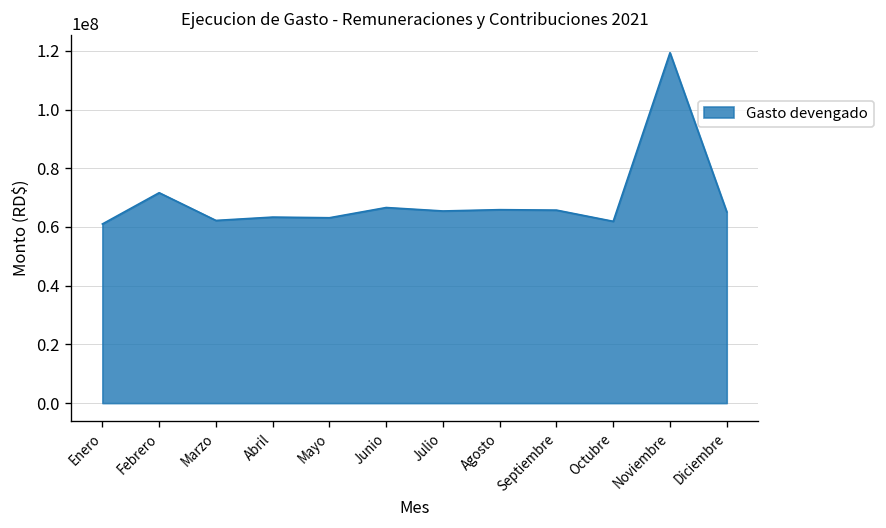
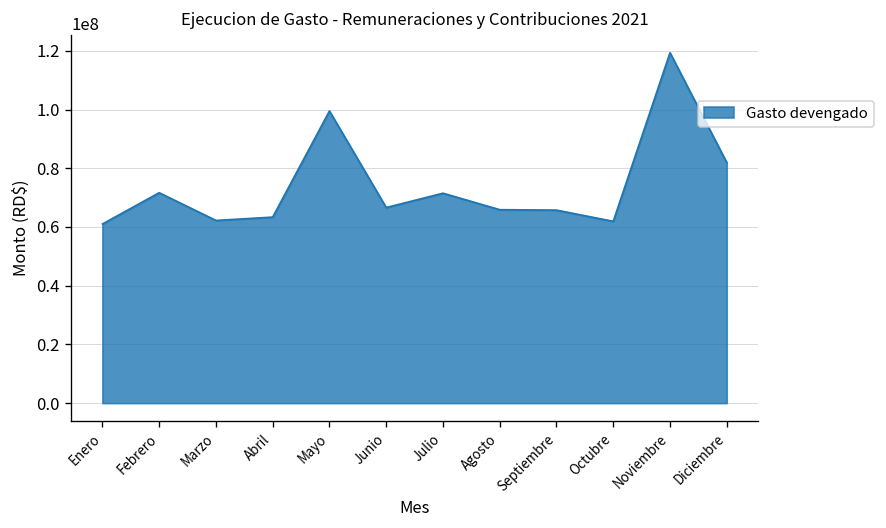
  {
    "Enero": 61000000,
    "Febrero": 72000000,
    "Marzo": 62000000,
    "Abril": 63000000,
-   "Mayo": 63000000,
+   "Mayo": 100000000,
    "Junio": 67000000,
-   "Julio": 65000000,
+   "Julio": 72000000,
    "Agosto": 66000000,
    "Septiembre": 66000000,
    "Octubre": 62000000,
    "Noviembre": 119000000,
-   "Diciembre": 65000000
+   "Diciembre": 82000000
  }
